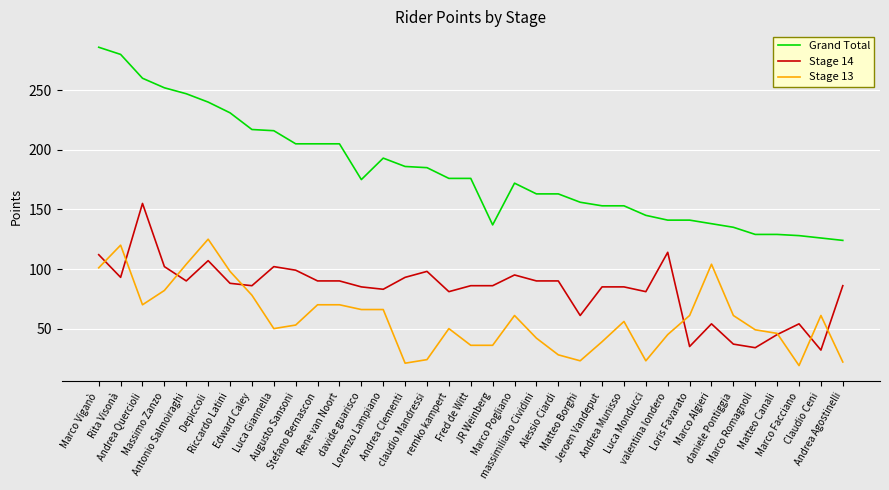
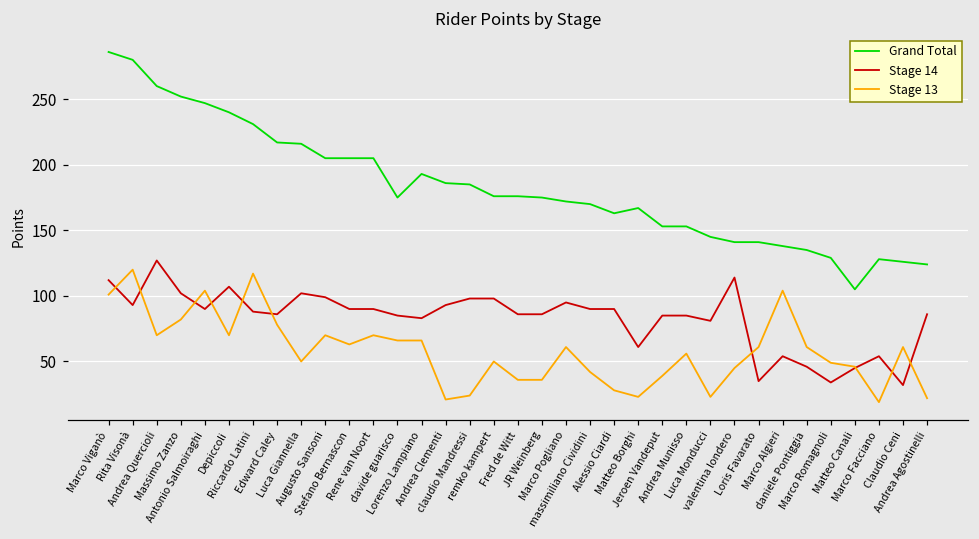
  {
    "Grand Total": {
      "Marco Viganò": 286,
      "Rita Visonà": 280,
      "Andrea Quercioli": 260,
      "Massimo Zanzo": 252,
      "Antonio Salmoiraghi": 247,
      "Depiccoli": 240,
      "Riccardo Latini": 231,
      "Edward Caley": 217,
      "Luca Giannella": 216,
      "Augusto Sansoni": 205,
      "Stefano Bernascon": 205,
      "Rene van Noort": 205,
      "davide guarisco": 175,
      "Lorenzo Lampiano": 193,
      "Andrea Clementi": 186,
      "claudio Mandressi": 185,
      "remko kampert": 176,
      "Fred de Witt": 176,
-     "JR Weinberg": 137,
+     "JR Weinberg": 175,
      "Marco Pogliano": 172,
-     "massimiliano Cividini": 163,
+     "massimiliano Cividini": 170,
      "Alessio Ciardi": 163,
-     "Matteo Borghi": 156,
+     "Matteo Borghi": 167,
      "Jeroen Vandeput": 153,
      "Andrea Munisso": 153,
      "Luca Monducci": 145,
      "valentina londero": 141,
      "Loris Favarato": 141,
      "Marco Algieri": 138,
      "daniele Pontiggia": 135,
      "Marco Romagnoli": 129,
-     "Matteo Canali": 129,
+     "Matteo Canali": 105,
      "Marco Facciano": 128,
      "Claudio Ceni": 126,
      "Andrea Agostinelli": 124
    },
    "Stage 14": {
      "Marco Viganò": 112,
      "Rita Visonà": 93,
-     "Andrea Quercioli": 155,
+     "Andrea Quercioli": 127,
      "Massimo Zanzo": 102,
      "Antonio Salmoiraghi": 90,
      "Depiccoli": 107,
      "Riccardo Latini": 88,
      "Edward Caley": 86,
      "Luca Giannella": 102,
      "Augusto Sansoni": 99,
      "Stefano Bernascon": 90,
      "Rene van Noort": 90,
      "davide guarisco": 85,
      "Lorenzo Lampiano": 83,
      "Andrea Clementi": 93,
      "claudio Mandressi": 98,
-     "remko kampert": 81,
+     "remko kampert": 98,
      "Fred de Witt": 86,
      "JR Weinberg": 86,
      "Marco Pogliano": 95,
      "massimiliano Cividini": 90,
      "Alessio Ciardi": 90,
      "Matteo Borghi": 61,
      "Jeroen Vandeput": 85,
      "Andrea Munisso": 85,
      "Luca Monducci": 81,
      "valentina londero": 114,
      "Loris Favarato": 35,
      "Marco Algieri": 54,
-     "daniele Pontiggia": 37,
+     "daniele Pontiggia": 46,
      "Marco Romagnoli": 34,
      "Marco Facciano": 54,
      "Claudio Ceni": 32,
      "Andrea Agostinelli": 86
    },
    "Stage 13": {
      "Marco Viganò": 101,
      "Rita Visonà": 120,
      "Andrea Quercioli": 70,
      "Massimo Zanzo": 82,
      "Antonio Salmoiraghi": 104,
-     "Depiccoli": 125,
-     "Riccardo Latini": 98,
+     "Depiccoli": 70,
+     "Riccardo Latini": 117,
      "Edward Caley": 78,
      "Luca Giannella": 50,
-     "Augusto Sansoni": 53,
-     "Stefano Bernascon": 70,
+     "Augusto Sansoni": 70,
+     "Stefano Bernascon": 63,
      "Rene van Noort": 70,
      "davide guarisco": 66,
      "Lorenzo Lampiano": 66,
      "Andrea Clementi": 21,
      "claudio Mandressi": 24,
      "remko kampert": 50,
      "Fred de Witt": 36,
      "JR Weinberg": 36,
      "Marco Pogliano": 61,
      "massimiliano Cividini": 42,
      "Alessio Ciardi": 28,
      "Matteo Borghi": 23,
      "Jeroen Vandeput": 39,
      "Andrea Munisso": 56,
      "Luca Monducci": 23,
      "valentina londero": 45,
      "Loris Favarato": 61,
      "Marco Algieri": 104,
      "daniele Pontiggia": 61,
      "Marco Romagnoli": 49,
      "Marco Facciano": 19,
      "Claudio Ceni": 61,
      "Andrea Agostinelli": 22
    }
  }
